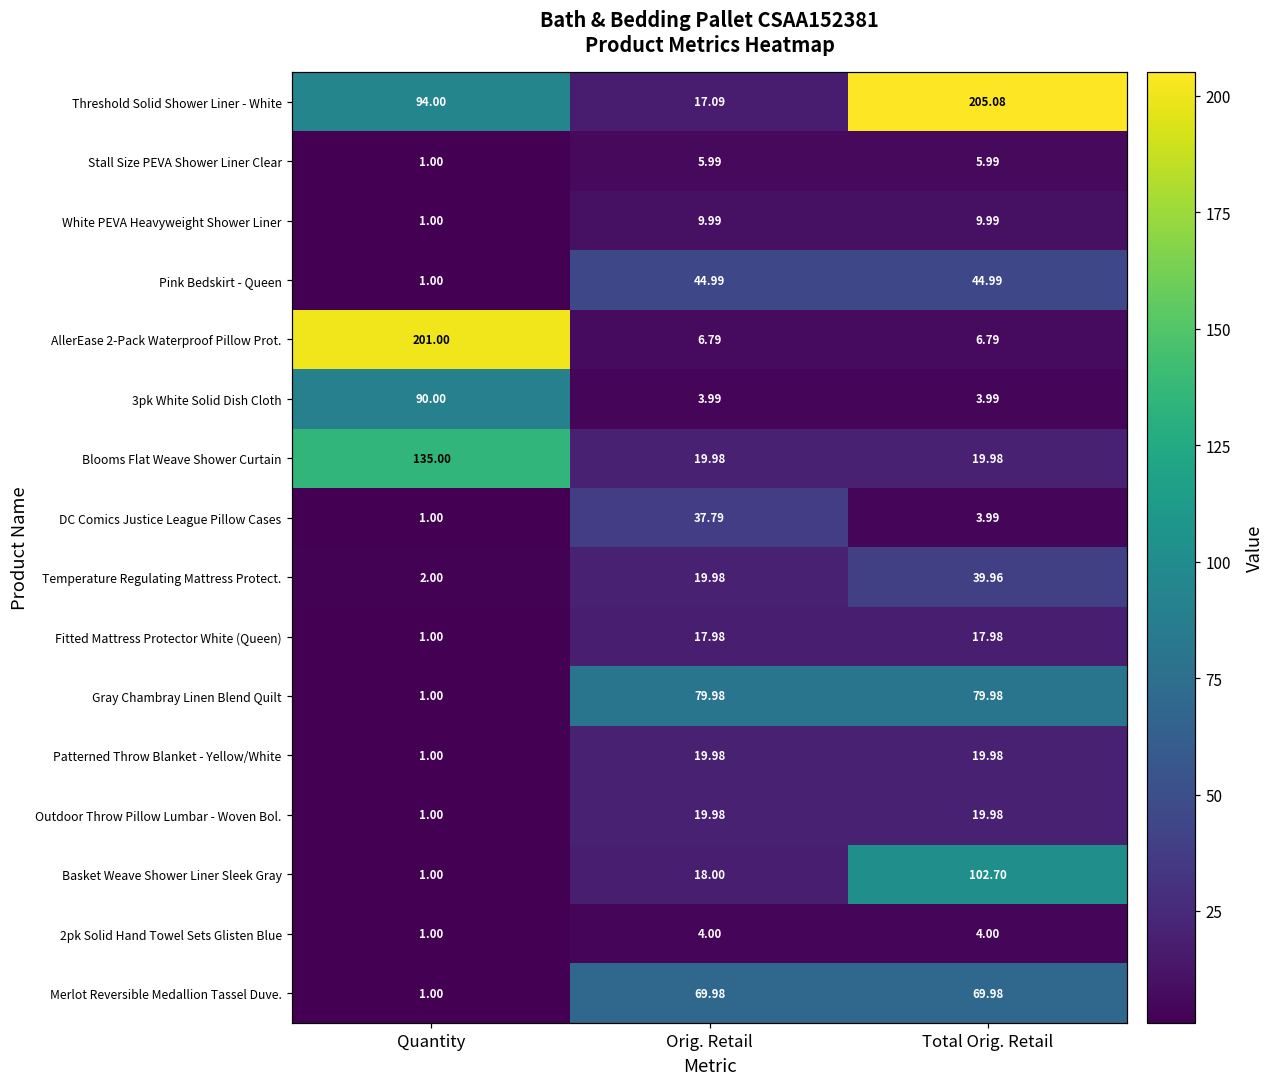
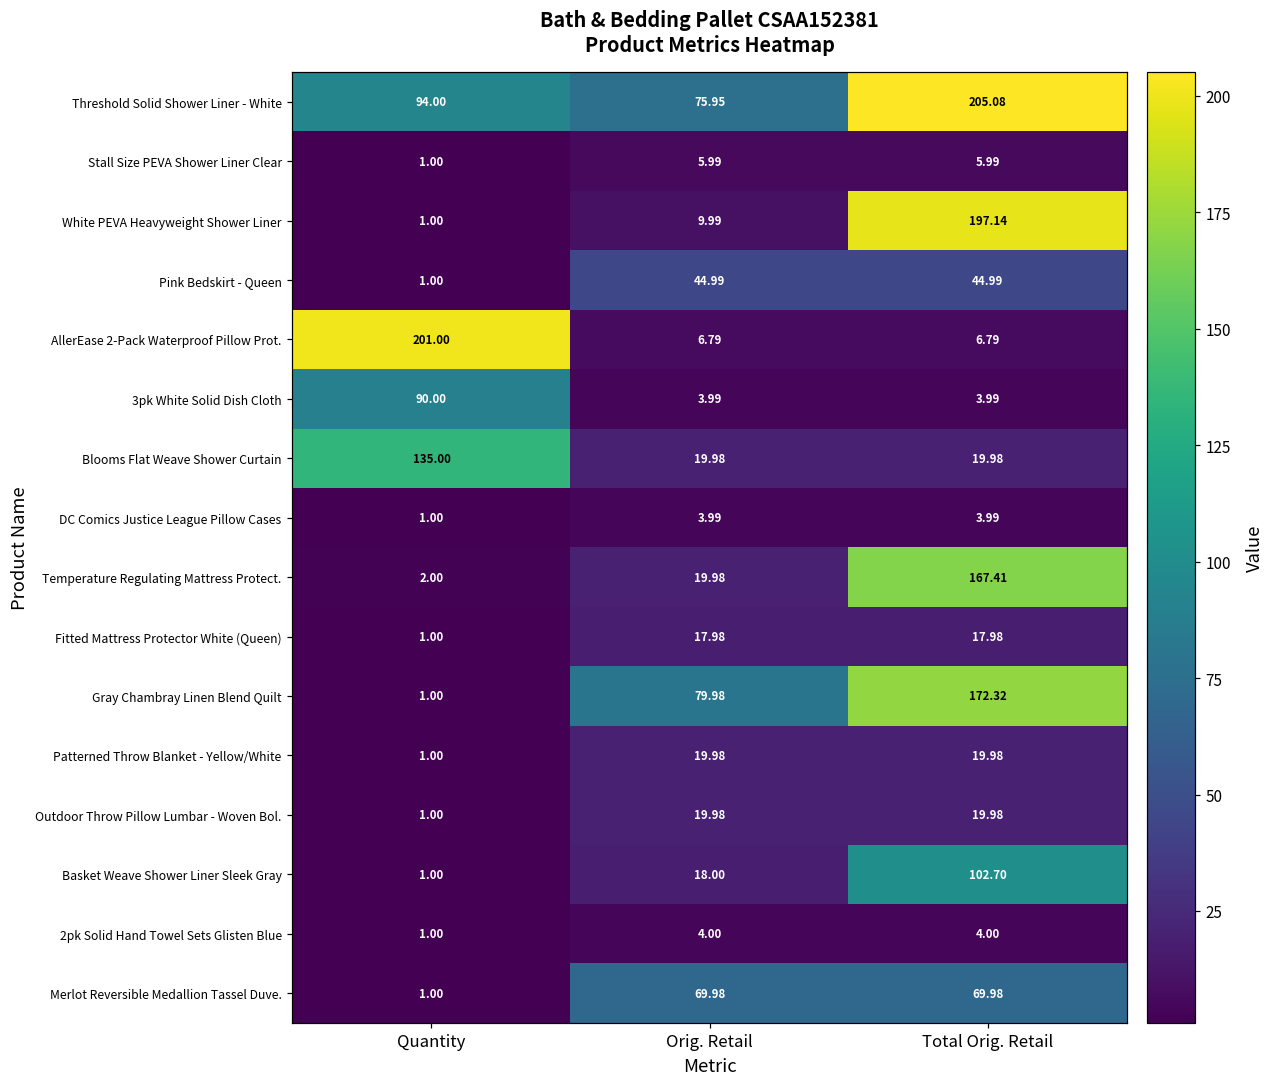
  {
    "Threshold Solid Shower Liner - White": {
      "Quantity": 94.00,
-     "Orig. Retail": 17.09,
+     "Orig. Retail": 75.95,
      "Total Orig. Retail": 205.08
    },
    "Stall Size PEVA Shower Liner Clear": {
      "Quantity": 1.00,
      "Orig. Retail": 5.99,
      "Total Orig. Retail": 5.99
    },
    "White PEVA Heavyweight Shower Liner": {
      "Quantity": 1.00,
      "Orig. Retail": 9.99,
-     "Total Orig. Retail": 9.99
+     "Total Orig. Retail": 197.14
    },
    "Pink Bedskirt - Queen": {
      "Quantity": 1.00,
      "Orig. Retail": 44.99,
      "Total Orig. Retail": 44.99
    },
    "AllerEase 2-Pack Waterproof Pillow Prot.": {
      "Quantity": 201.00,
      "Orig. Retail": 6.79,
      "Total Orig. Retail": 6.79
    },
    "3pk White Solid Dish Cloth": {
      "Quantity": 90.00,
      "Orig. Retail": 3.99,
      "Total Orig. Retail": 3.99
    },
    "Blooms Flat Weave Shower Curtain": {
      "Quantity": 135.00,
      "Orig. Retail": 19.98,
      "Total Orig. Retail": 19.98
    },
    "DC Comics Justice League Pillow Cases": {
      "Quantity": 1.00,
-     "Orig. Retail": 37.79,
+     "Orig. Retail": 3.99,
      "Total Orig. Retail": 3.99
    },
    "Temperature Regulating Mattress Protect.": {
      "Quantity": 2.00,
      "Orig. Retail": 19.98,
-     "Total Orig. Retail": 39.96
+     "Total Orig. Retail": 167.41
    },
    "Fitted Mattress Protector White (Queen)": {
      "Quantity": 1.00,
      "Orig. Retail": 17.98,
      "Total Orig. Retail": 17.98
    },
    "Gray Chambray Linen Blend Quilt": {
      "Quantity": 1.00,
      "Orig. Retail": 79.98,
-     "Total Orig. Retail": 79.98
+     "Total Orig. Retail": 172.32
    },
    "Patterned Throw Blanket - Yellow/White": {
      "Quantity": 1.00,
      "Orig. Retail": 19.98,
      "Total Orig. Retail": 19.98
    },
    "Outdoor Throw Pillow Lumbar - Woven Bol.": {
      "Quantity": 1.00,
      "Orig. Retail": 19.98,
      "Total Orig. Retail": 19.98
    },
    "Basket Weave Shower Liner Sleek Gray": {
      "Quantity": 1.00,
      "Orig. Retail": 18.00,
      "Total Orig. Retail": 102.70
    },
    "2pk Solid Hand Towel Sets Glisten Blue": {
      "Quantity": 1.00,
      "Orig. Retail": 4.00,
      "Total Orig. Retail": 4.00
    },
    "Merlot Reversible Medallion Tassel Duve.": {
      "Quantity": 1.00,
      "Orig. Retail": 69.98,
      "Total Orig. Retail": 69.98
    }
  }
